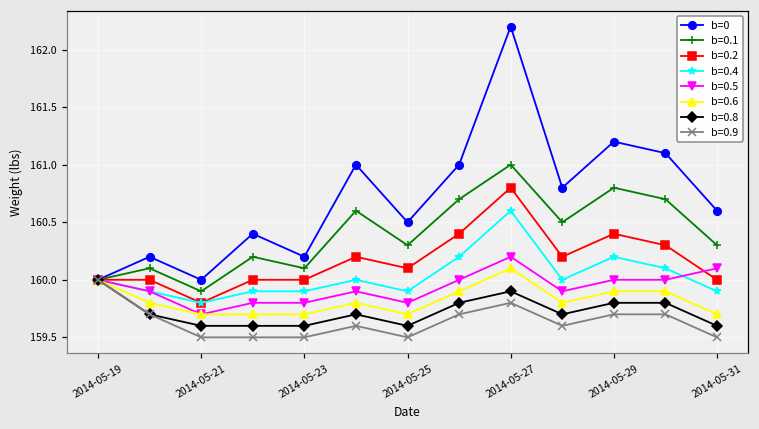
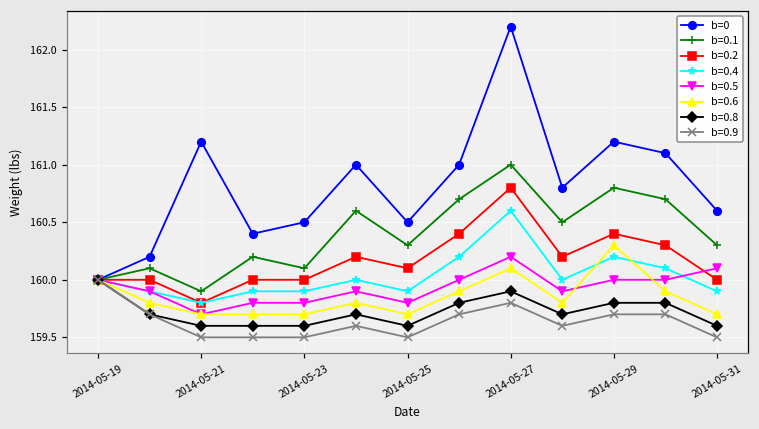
  {
    "b=0": {
-     "2014-05-21": 160.0,
-     "2014-05-23": 160.2,
+     "2014-05-21": 161.2,
+     "2014-05-23": 160.5,
      "2014-05-25": 160.5,
      "2014-05-27": 162.2,
      "2014-05-29": 161.2,
      "2014-05-31": 160.6
    },
    "b=0.1": {
      "2014-05-21": 159.9,
      "2014-05-23": 160.1,
      "2014-05-25": 160.3,
      "2014-05-27": 161.0,
      "2014-05-29": 160.8,
      "2014-05-31": 160.3
    },
    "b=0.2": {
      "2014-05-23": 160.0,
      "2014-05-25": 160.1,
      "2014-05-27": 160.8,
      "2014-05-29": 160.4,
      "2014-05-31": 160.0
    },
    "b=0.4": {
      "2014-05-23": 159.9,
      "2014-05-25": 159.9,
      "2014-05-27": 160.6,
      "2014-05-29": 160.2,
      "2014-05-31": 159.9
    },
    "b=0.5": {
      "2014-05-23": 159.8,
      "2014-05-25": 159.8,
      "2014-05-27": 160.2,
      "2014-05-29": 160.0,
      "2014-05-31": 160.1
    },
    "b=0.6": {
      "2014-05-23": 159.7,
      "2014-05-25": 159.7,
      "2014-05-27": 160.1,
-     "2014-05-29": 159.9,
+     "2014-05-29": 160.3,
      "2014-05-31": 159.7
    },
    "b=0.8": {
      "2014-05-21": 159.6,
      "2014-05-23": 159.6,
      "2014-05-25": 159.6,
      "2014-05-27": 159.9,
      "2014-05-29": 159.8,
      "2014-05-31": 159.6
    },
    "b=0.9": {
      "2014-05-21": 159.5,
      "2014-05-23": 159.5,
      "2014-05-25": 159.5,
      "2014-05-27": 159.8,
      "2014-05-29": 159.7,
      "2014-05-31": 159.5
    }
  }
